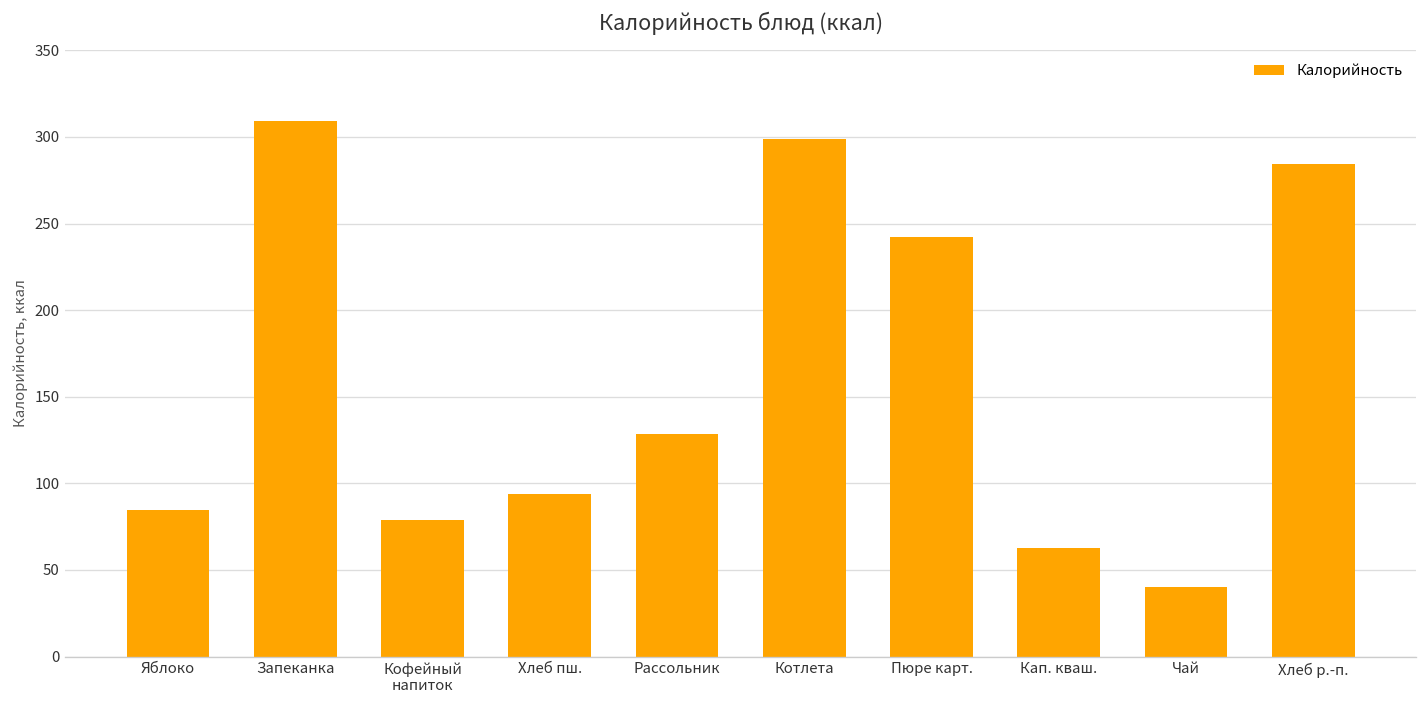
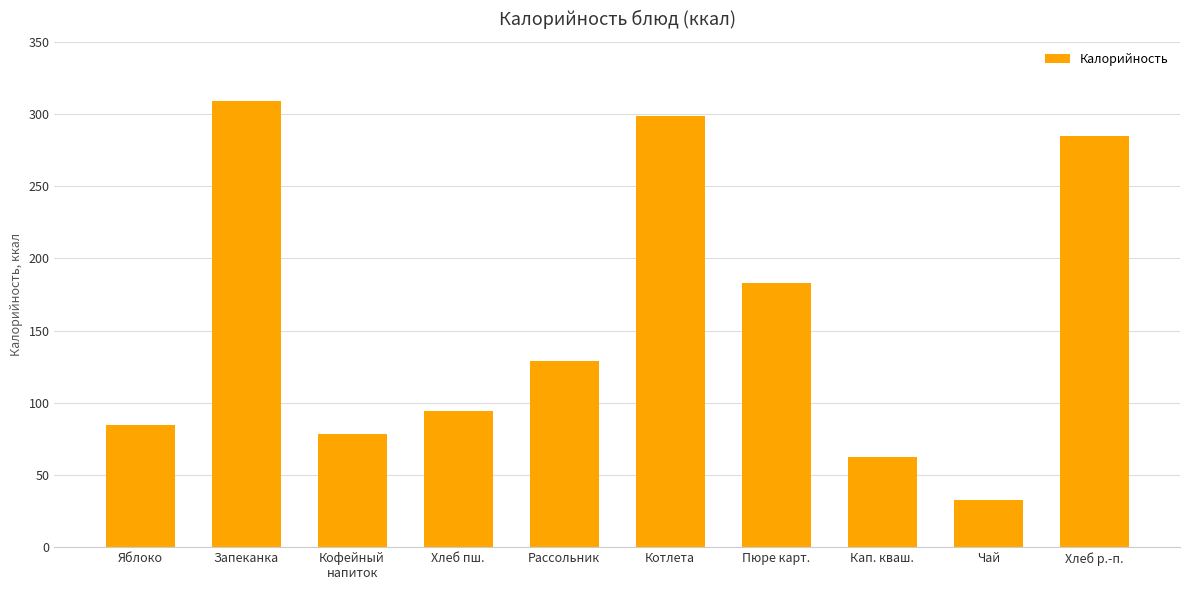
  {
    "Яблоко": 85,
    "Запеканка": 309,
    "Кофейный напиток": 79,
    "Хлеб пш.": 94,
    "Рассольник": 129,
    "Котлета": 299,
-   "Пюре карт.": 242,
+   "Пюре карт.": 183,
    "Кап. кваш.": 62,
-   "Чай": 40,
+   "Чай": 33,
    "Хлеб р.-п.": 285
  }
